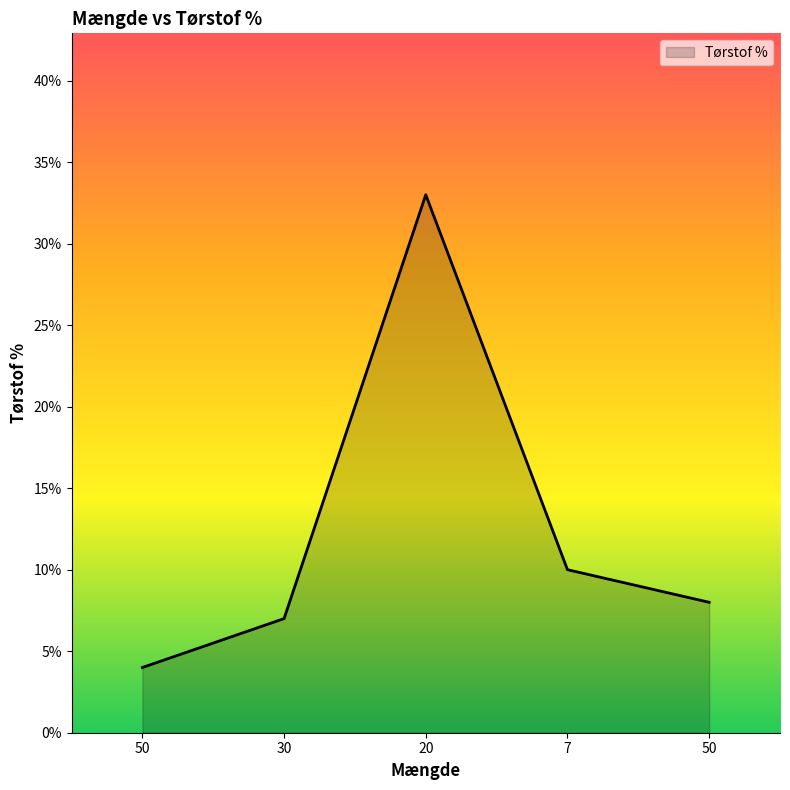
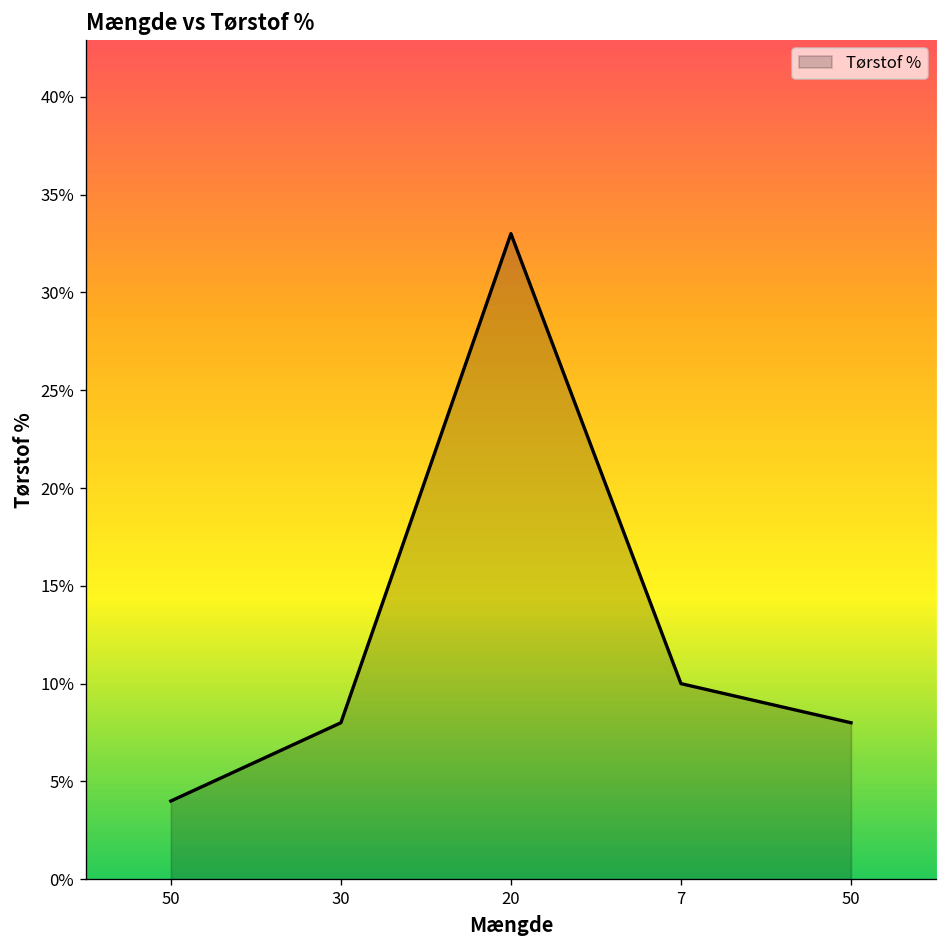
  {
-   "30": "7.0%",
+   "30": "8.0%",
    "20": "33.0%",
    "7": "10.0%"
  }
